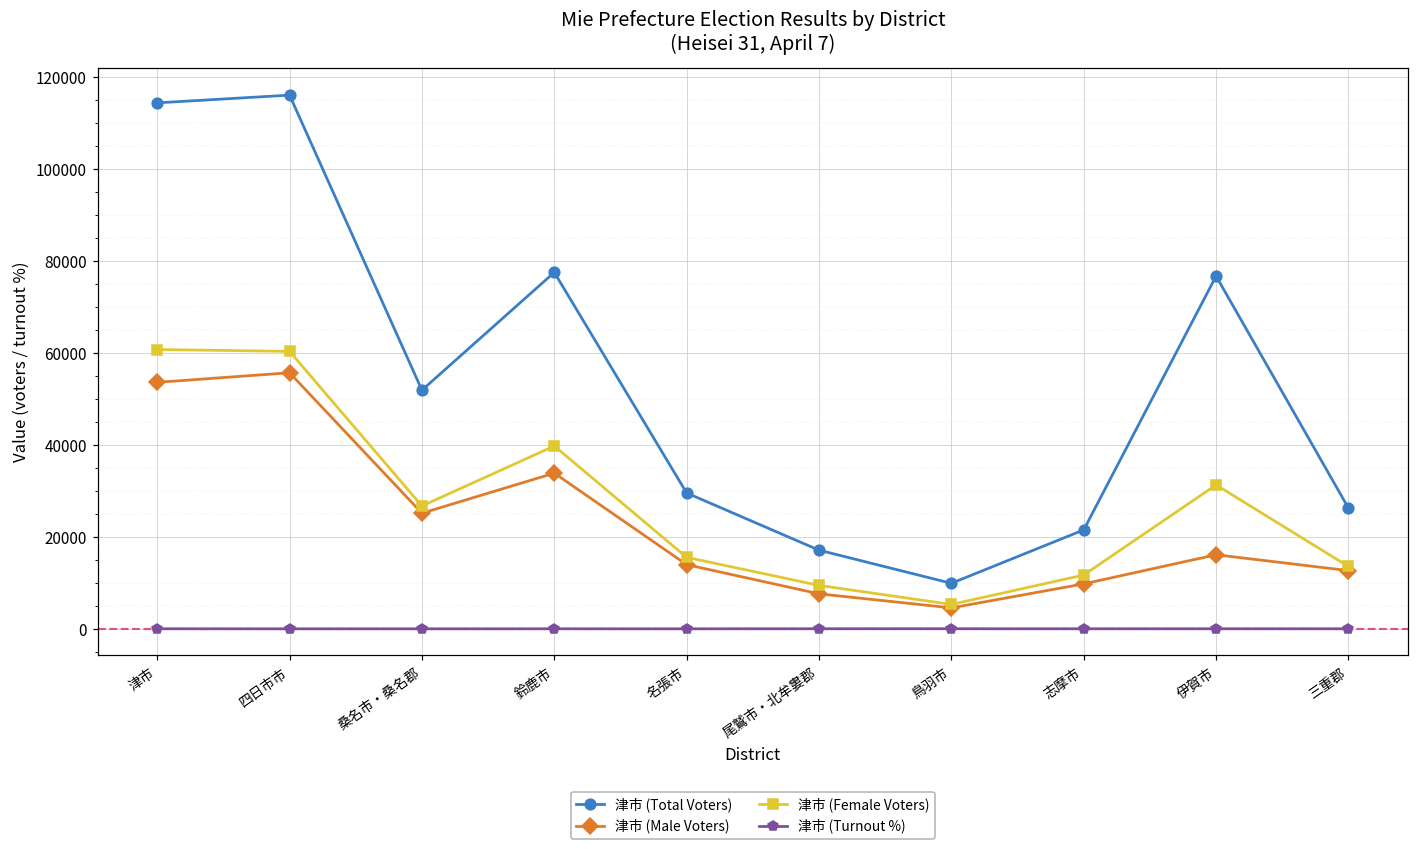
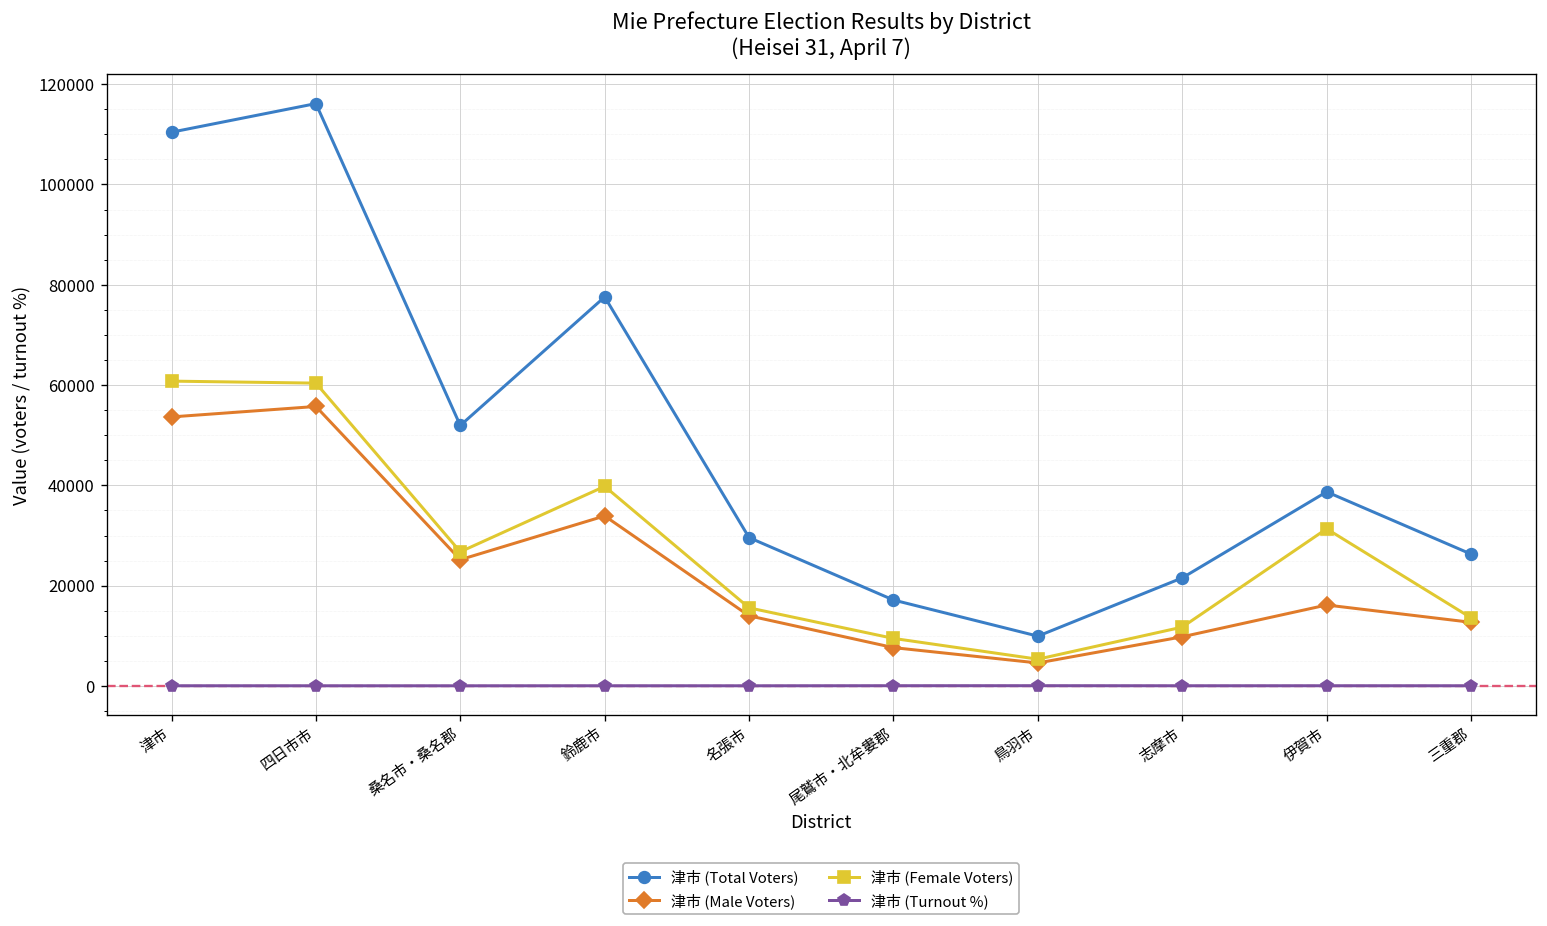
  {
    "津市 (Total Voters)": {
-     "津市": 114000,
+     "津市": 110000,
      "四日市市": 116000,
      "桑名市・桑名郡": 52000,
      "鈴鹿市": 78000,
      "名張市": 30000,
      "尾鷲市・北牟婁郡": 17000,
      "鳥羽市": 10000,
      "志摩市": 22000,
-     "伊賀市": 77000,
+     "伊賀市": 39000,
      "三重郡": 26000
    },
    "津市 (Male Voters)": {
      "津市": 54000,
      "四日市市": 56000,
      "桑名市・桑名郡": 25000,
      "鈴鹿市": 34000,
      "名張市": 14000,
      "尾鷲市・北牟婁郡": 8000,
      "鳥羽市": 5000,
      "志摩市": 10000,
      "伊賀市": 16000,
      "三重郡": 13000
    },
    "津市 (Female Voters)": {
      "津市": 61000,
      "四日市市": 60000,
      "桑名市・桑名郡": 27000,
      "鈴鹿市": 40000,
      "名張市": 16000,
      "尾鷲市・北牟婁郡": 9000,
      "鳥羽市": 5000,
      "志摩市": 12000,
      "伊賀市": 31000,
      "三重郡": 14000
    },
    "津市 (Turnout %)": {
      "津市": 0,
      "四日市市": 0,
      "桑名市・桑名郡": 0,
      "鈴鹿市": 0,
      "名張市": 0,
      "尾鷲市・北牟婁郡": 0,
      "鳥羽市": 0,
      "志摩市": 0,
      "伊賀市": 0,
      "三重郡": 0
    }
  }
